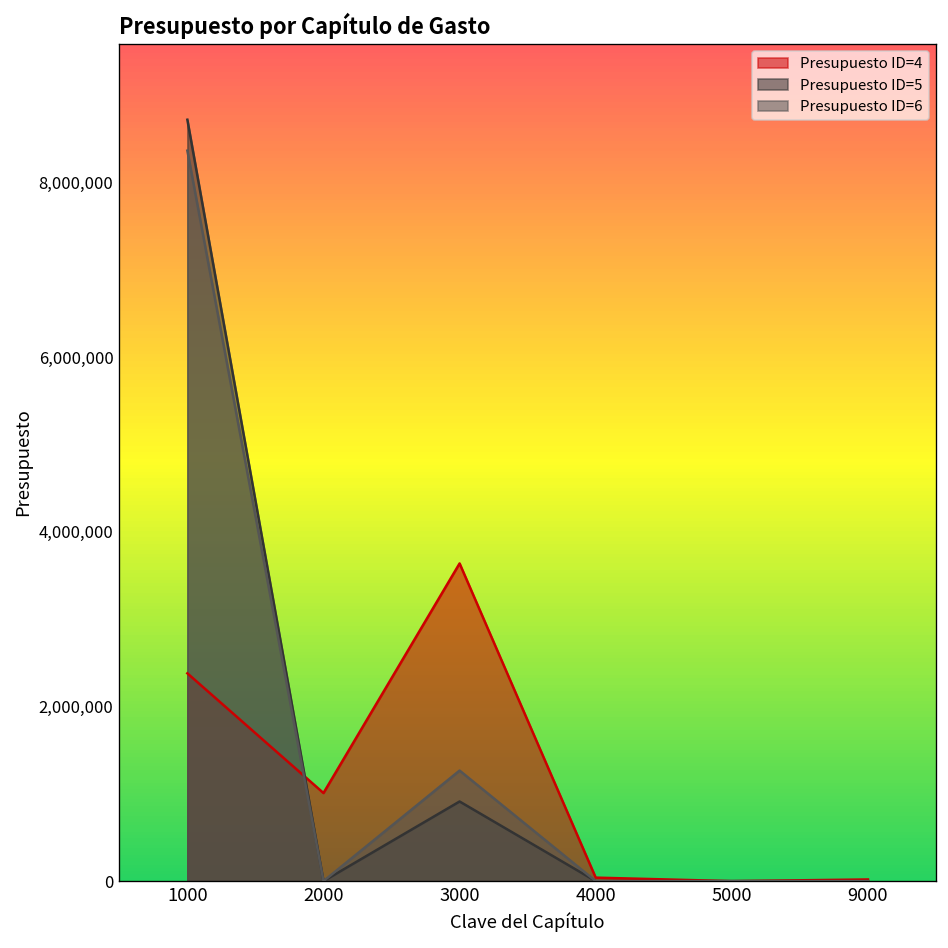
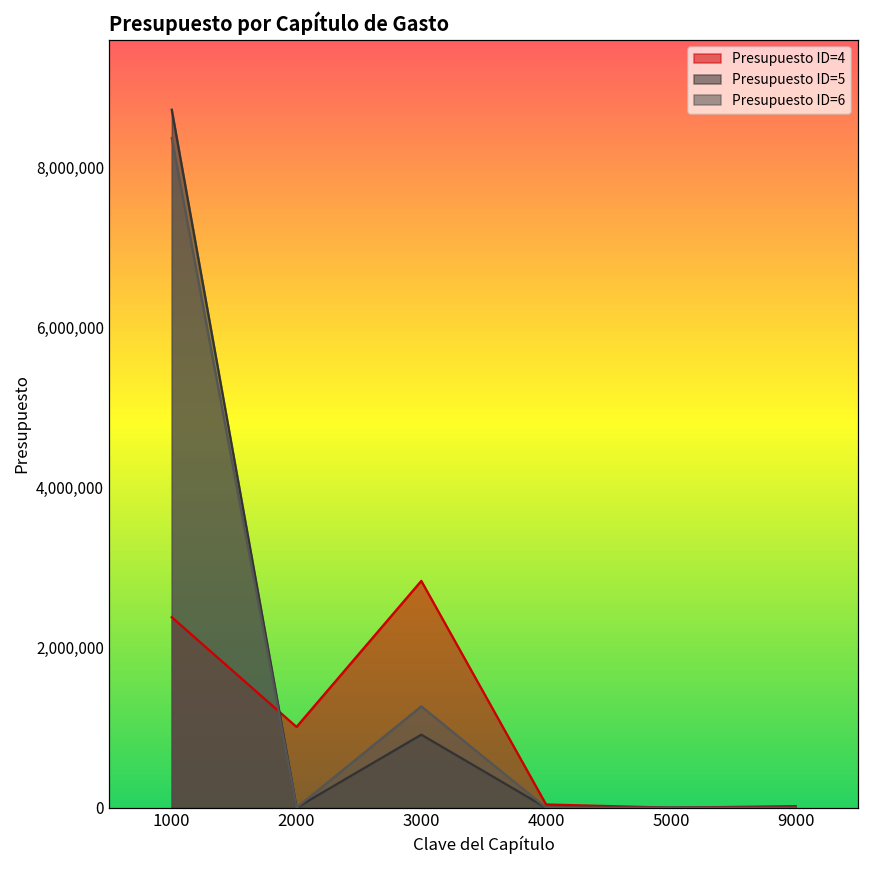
  {
    "Presupuesto ID=4": {
      "1000": "2,400,000",
      "2000": "1,000,000",
-     "3000": "3,600,000",
+     "3000": "2,800,000",
      "4000": "0"
    }
  }
